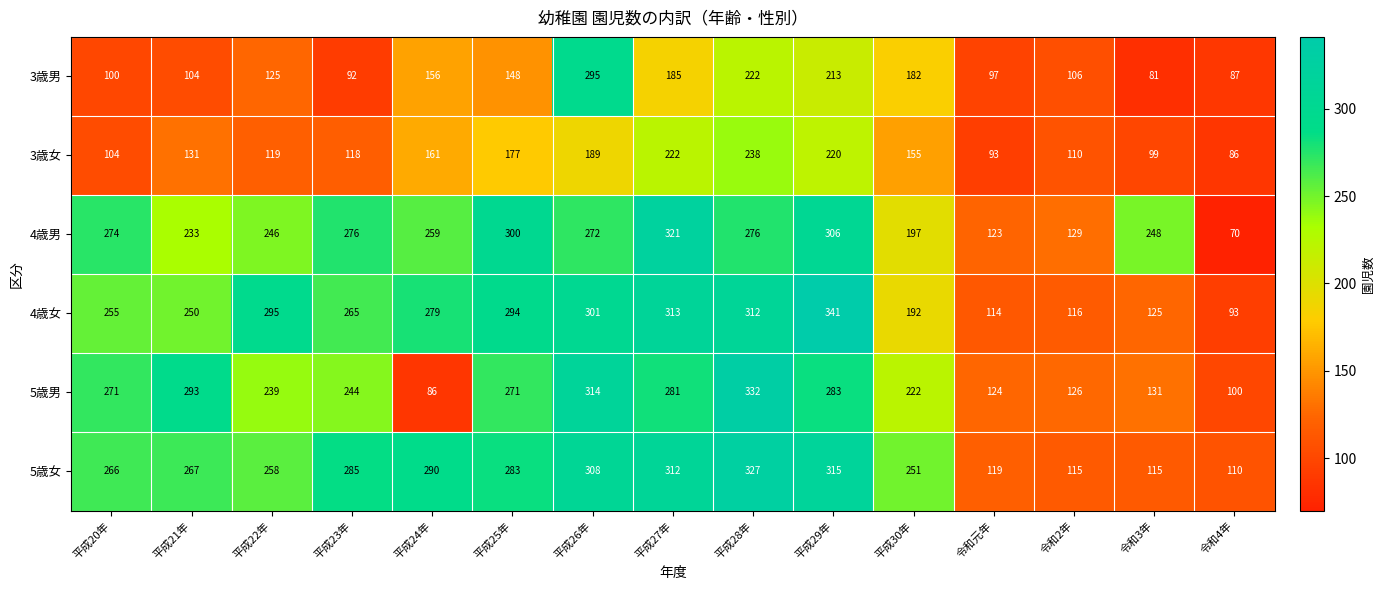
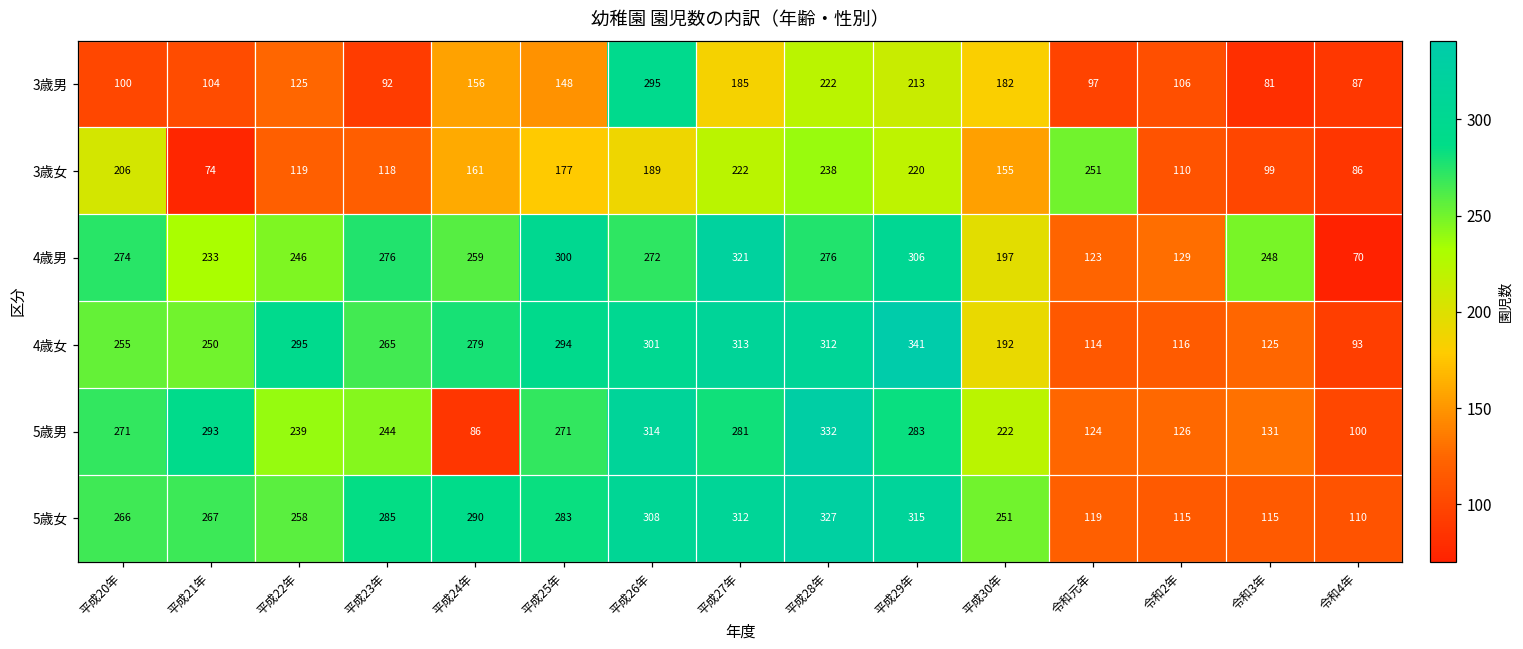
  {
    "3歳男": {
      "平成20年": 100,
      "平成21年": 104,
      "平成22年": 125,
      "平成23年": 92,
      "平成24年": 156,
      "平成25年": 148,
      "平成26年": 295,
      "平成27年": 185,
      "平成28年": 222,
      "平成29年": 213,
      "平成30年": 182,
      "令和元年": 97,
      "令和2年": 106,
      "令和3年": 81,
      "令和4年": 87
    },
    "3歳女": {
-     "平成20年": 104,
-     "平成21年": 131,
+     "平成20年": 206,
+     "平成21年": 74,
      "平成22年": 119,
      "平成23年": 118,
      "平成24年": 161,
      "平成25年": 177,
      "平成26年": 189,
      "平成27年": 222,
      "平成28年": 238,
      "平成29年": 220,
      "平成30年": 155,
-     "令和元年": 93,
+     "令和元年": 251,
      "令和2年": 110,
      "令和3年": 99,
      "令和4年": 86
    },
    "4歳男": {
      "平成20年": 274,
      "平成21年": 233,
      "平成22年": 246,
      "平成23年": 276,
      "平成24年": 259,
      "平成25年": 300,
      "平成26年": 272,
      "平成27年": 321,
      "平成28年": 276,
      "平成29年": 306,
      "平成30年": 197,
      "令和元年": 123,
      "令和2年": 129,
      "令和3年": 248,
      "令和4年": 70
    },
    "4歳女": {
      "平成20年": 255,
      "平成21年": 250,
      "平成22年": 295,
      "平成23年": 265,
      "平成24年": 279,
      "平成25年": 294,
      "平成26年": 301,
      "平成27年": 313,
      "平成28年": 312,
      "平成29年": 341,
      "平成30年": 192,
      "令和元年": 114,
      "令和2年": 116,
      "令和3年": 125,
      "令和4年": 93
    },
    "5歳男": {
      "平成20年": 271,
      "平成21年": 293,
      "平成22年": 239,
      "平成23年": 244,
      "平成24年": 86,
      "平成25年": 271,
      "平成26年": 314,
      "平成27年": 281,
      "平成28年": 332,
      "平成29年": 283,
      "平成30年": 222,
      "令和元年": 124,
      "令和2年": 126,
      "令和3年": 131,
      "令和4年": 100
    },
    "5歳女": {
      "平成20年": 266,
      "平成21年": 267,
      "平成22年": 258,
      "平成23年": 285,
      "平成24年": 290,
      "平成25年": 283,
      "平成26年": 308,
      "平成27年": 312,
      "平成28年": 327,
      "平成29年": 315,
      "平成30年": 251,
      "令和元年": 119,
      "令和2年": 115,
      "令和3年": 115,
      "令和4年": 110
    }
  }
